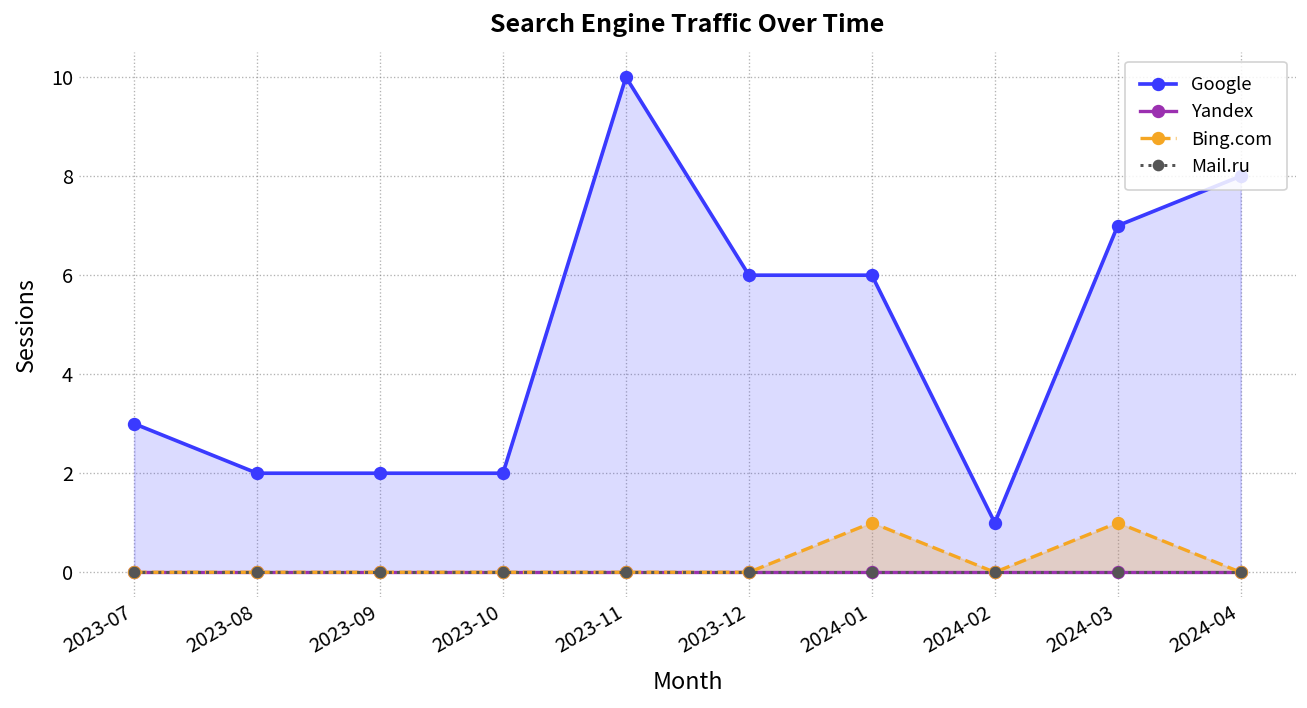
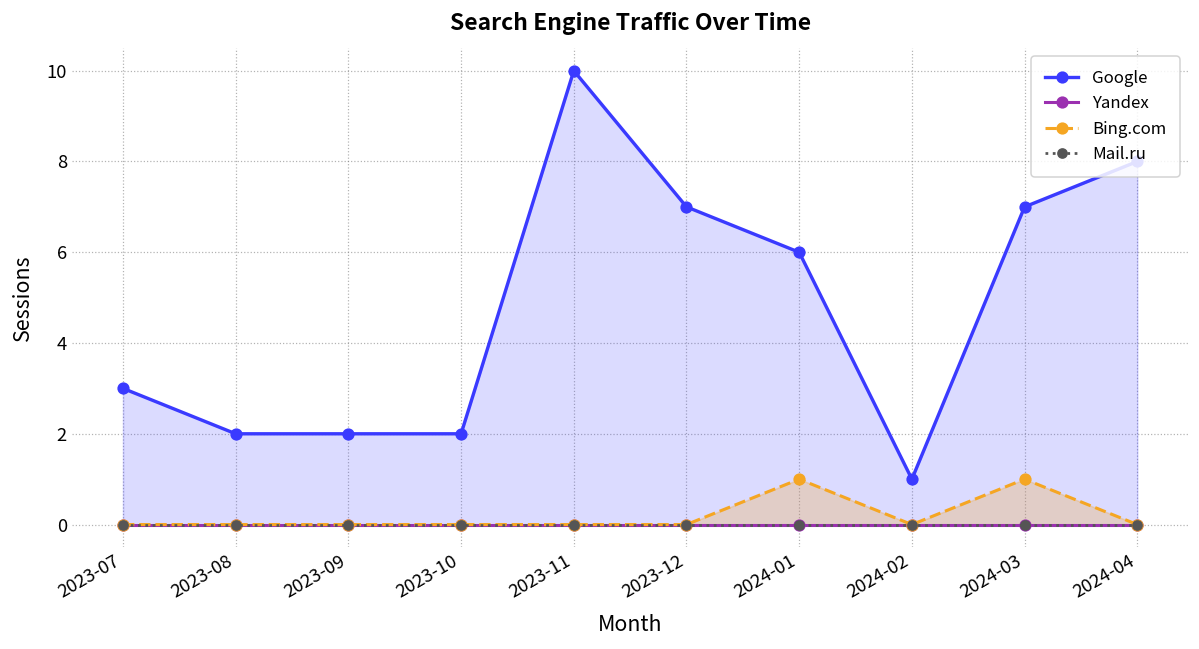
  {
    "Google": {
      "2023-07": 3,
      "2023-08": 2,
      "2023-09": 2,
      "2023-10": 2,
      "2023-11": 10,
-     "2023-12": 6,
+     "2023-12": 7,
      "2024-01": 6,
      "2024-02": 1,
      "2024-03": 7
    },
    "Mail.ru": {
      "2024-01": 0,
      "2024-03": 0
    },
    "Bing.com": {
      "2024-01": 1,
      "2024-03": 1
    }
  }
